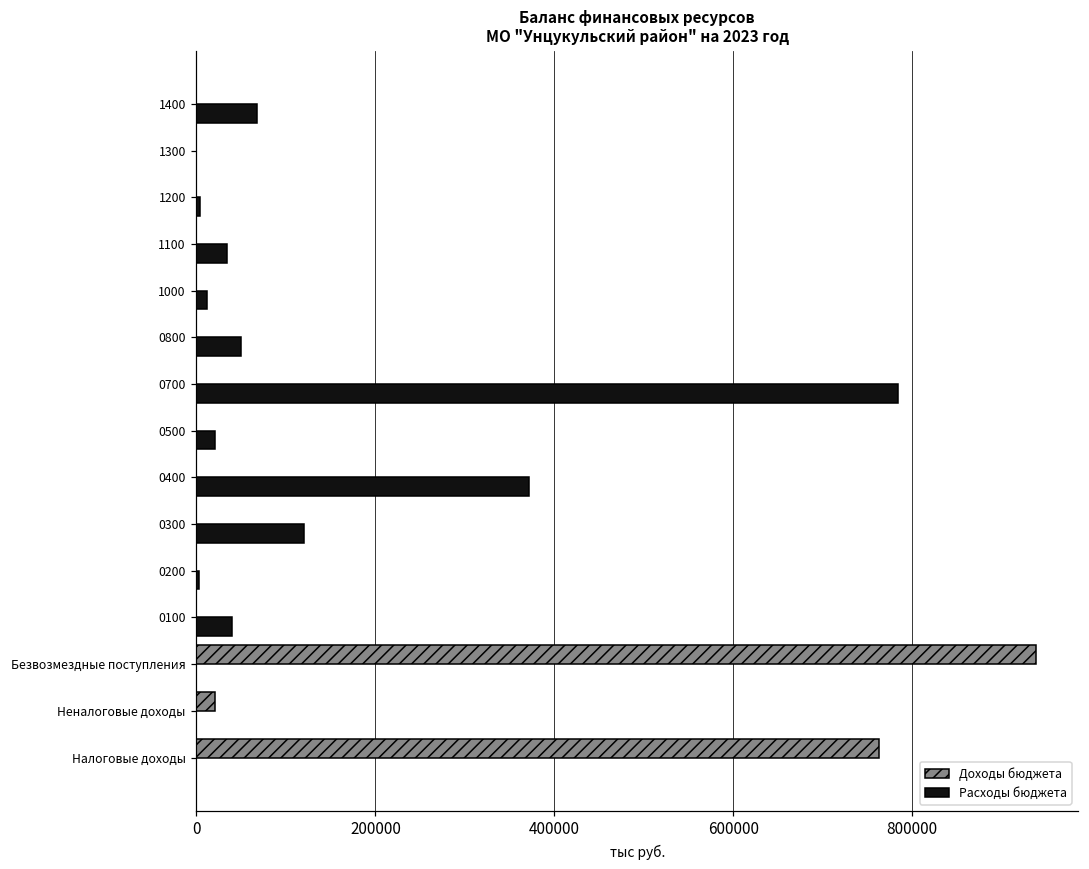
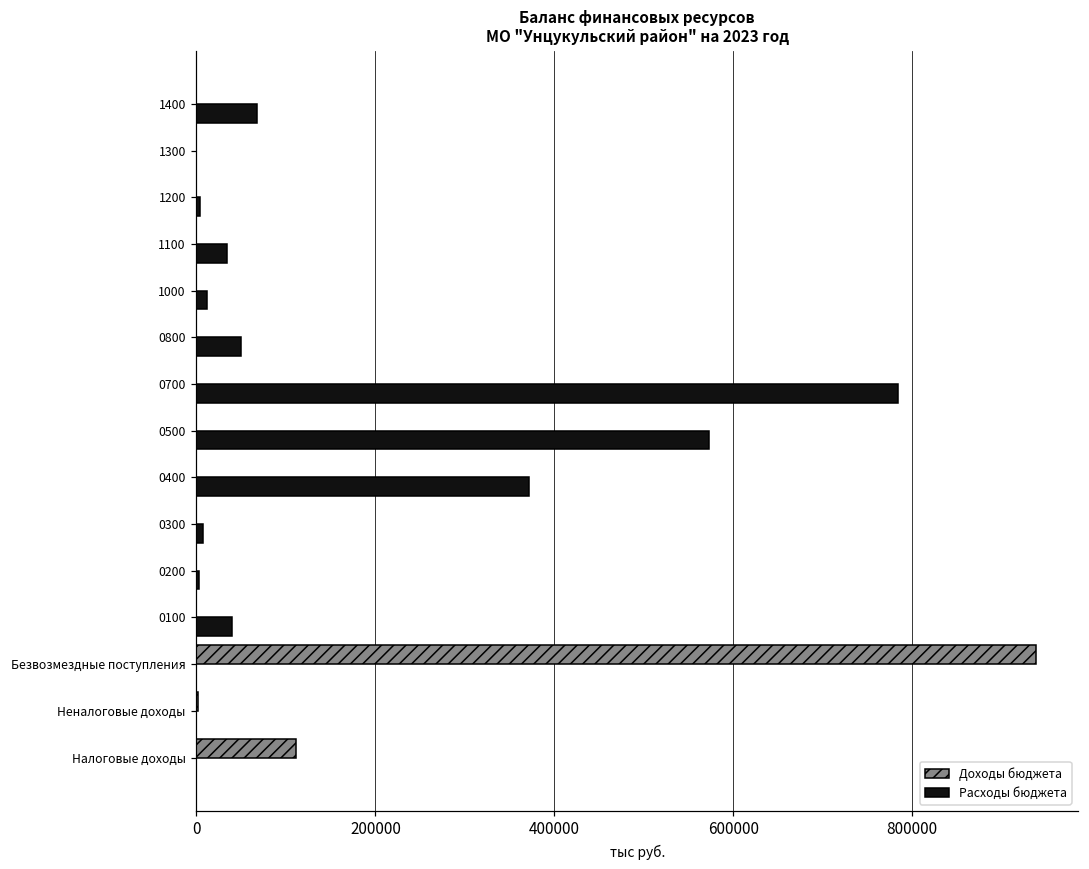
  {
    "Доходы бюджета": {
      "1400": 0,
      "1300": 0,
      "1200": 0,
      "1100": 0,
      "1000": 0,
      "0800": 0,
      "0700": 0,
      "0500": 0,
      "0400": 0,
      "0300": 0,
      "0200": 0,
      "0100": 0,
      "Безвозмездные поступления": 940000,
-     "Неналоговые доходы": 20000,
-     "Налоговые доходы": 760000
+     "Неналоговые доходы": 0,
+     "Налоговые доходы": 110000
    },
    "Расходы бюджета": {
      "1400": 70000,
      "1200": 0,
      "1100": 30000,
      "1000": 10000,
      "0800": 50000,
      "0700": 780000,
-     "0500": 20000,
+     "0500": 570000,
      "0400": 370000,
-     "0300": 120000,
+     "0300": 10000,
      "0100": 40000,
      "Безвозмездные поступления": 0,
      "Неналоговые доходы": 0,
      "Налоговые доходы": 0
    }
  }
